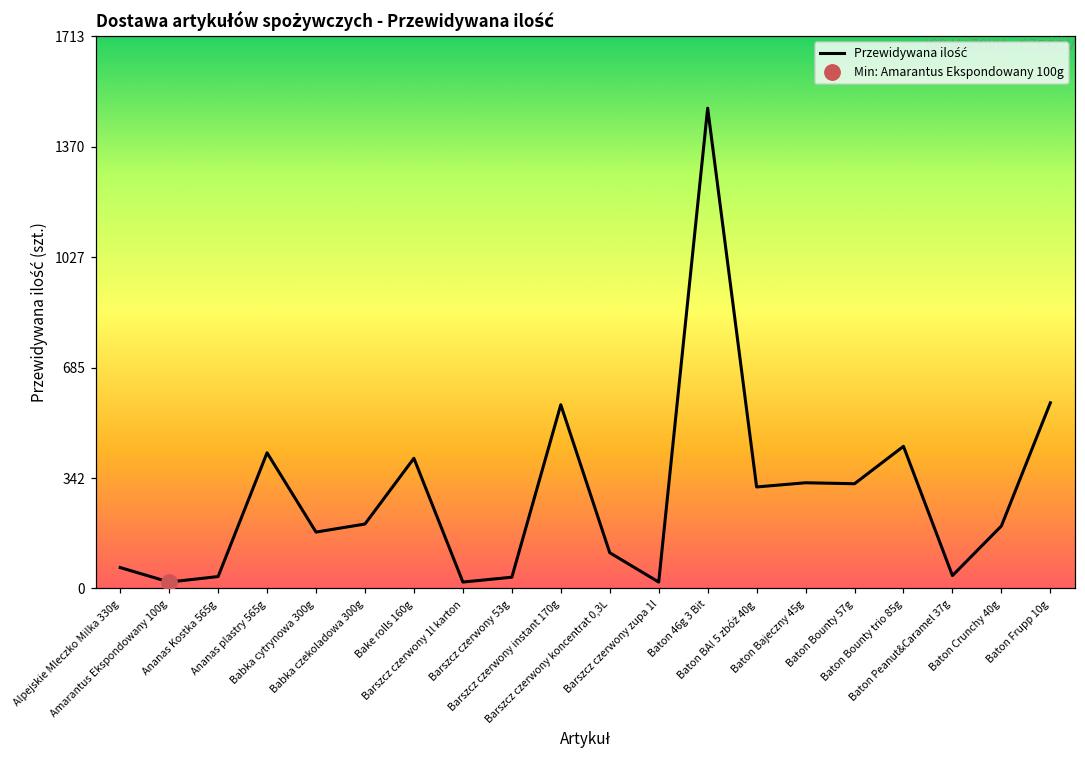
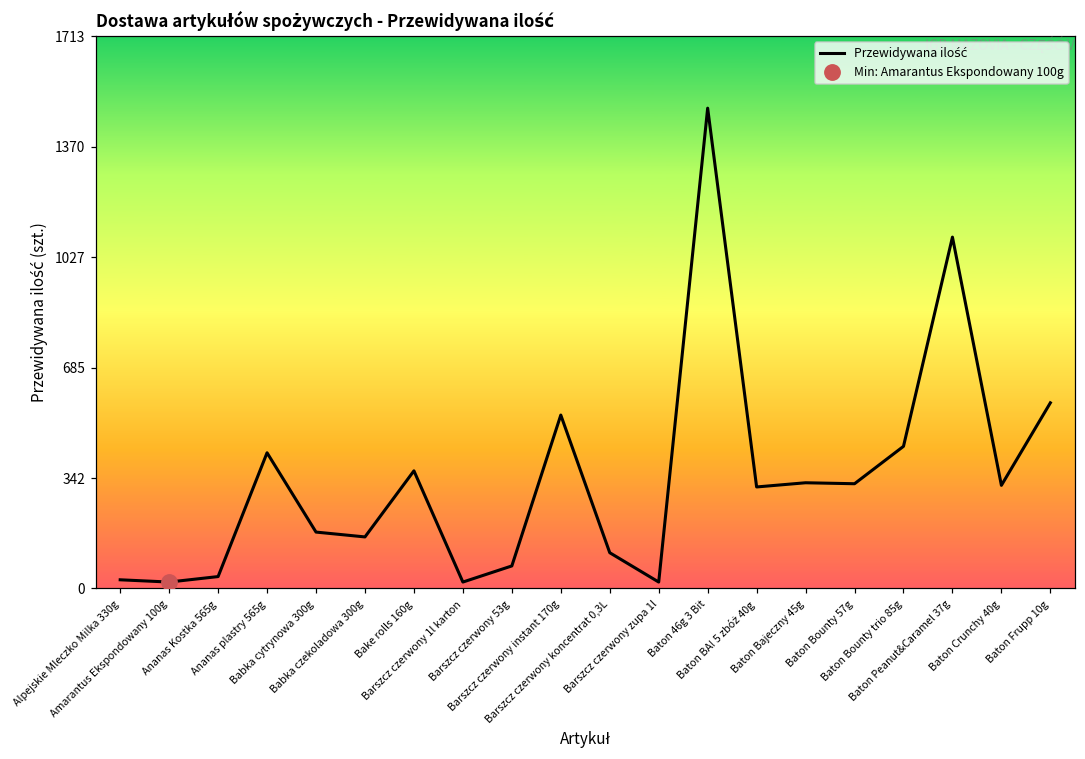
  {
    "Przewidywana ilość": {
-     "Alpejskie Mleczko Milka 330g": 70,
+     "Alpejskie Mleczko Milka 330g": 30,
      "Ananas Kostka 565g": 40,
      "Ananas plastry 565g": 420,
      "Babka cytrynowa 300g": 180,
-     "Babka czekoladowa 300g": 200,
-     "Bake rolls 160g": 400,
+     "Babka czekoladowa 300g": 160,
+     "Bake rolls 160g": 370,
      "Barszcz czerwony 1l karton": 20,
-     "Barszcz czerwony 53g": 40,
-     "Barszcz czerwony instant 170g": 570,
+     "Barszcz czerwony 53g": 70,
+     "Barszcz czerwony instant 170g": 540,
      "Barszcz czerwony koncentrat 0,3L": 110,
      "Barszcz czerwony zupa 1l": 20,
      "Baton 46g 3 Bit": 1490,
      "Baton BA! 5 zbóż 40g": 320,
      "Baton Bajeczny 45g": 330,
      "Baton Bounty 57g": 330,
      "Baton Bounty trio 85g": 440,
-     "Baton Peanut&Caramel 37g": 40,
-     "Baton Crunchy 40g": 190,
+     "Baton Peanut&Caramel 37g": 1090,
+     "Baton Crunchy 40g": 320,
      "Baton Frupp 10g": 580
    }
  }
